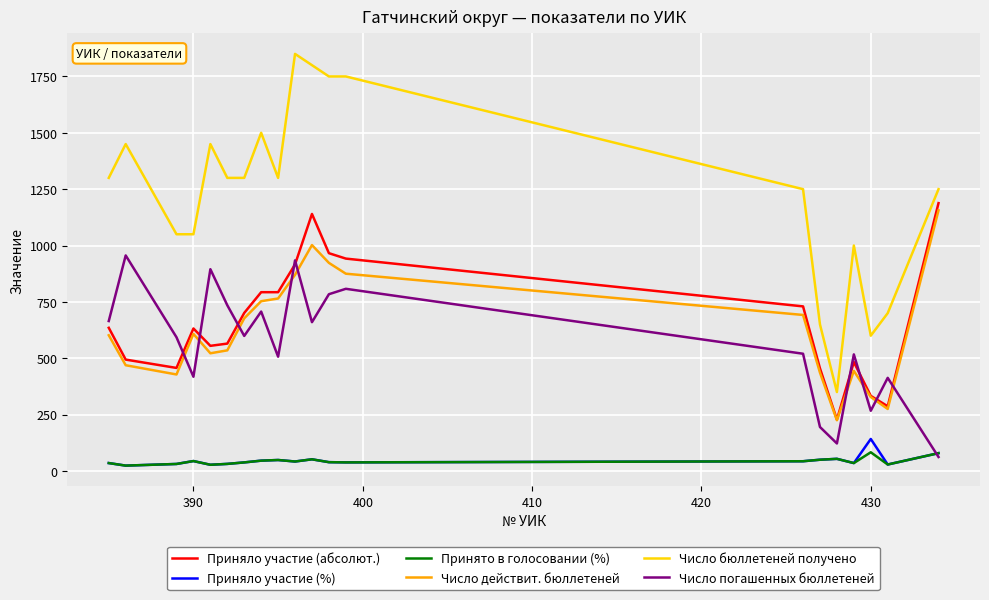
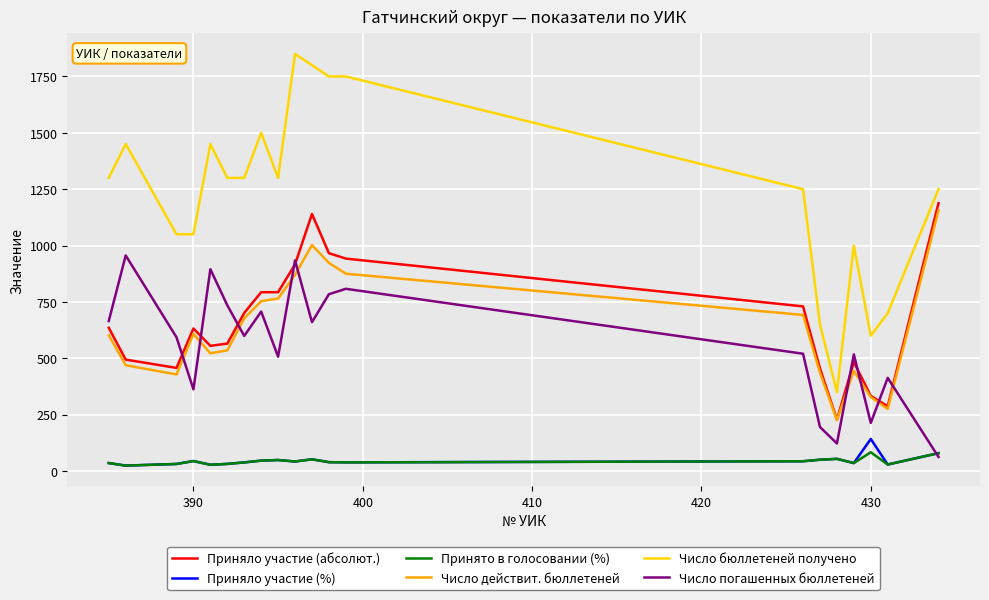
  {
    "Приняло участие (абсолют.)": {
      "390": 630
    },
    "Приняло участие (%)": {
      "430": 140
    },
    "Принято в голосовании (%)": {
      "430": 80
    },
    "Число погашенных бюллетеней": {
-     "390": 420,
-     "430": 270
+     "390": 360,
+     "430": 210
    }
  }
